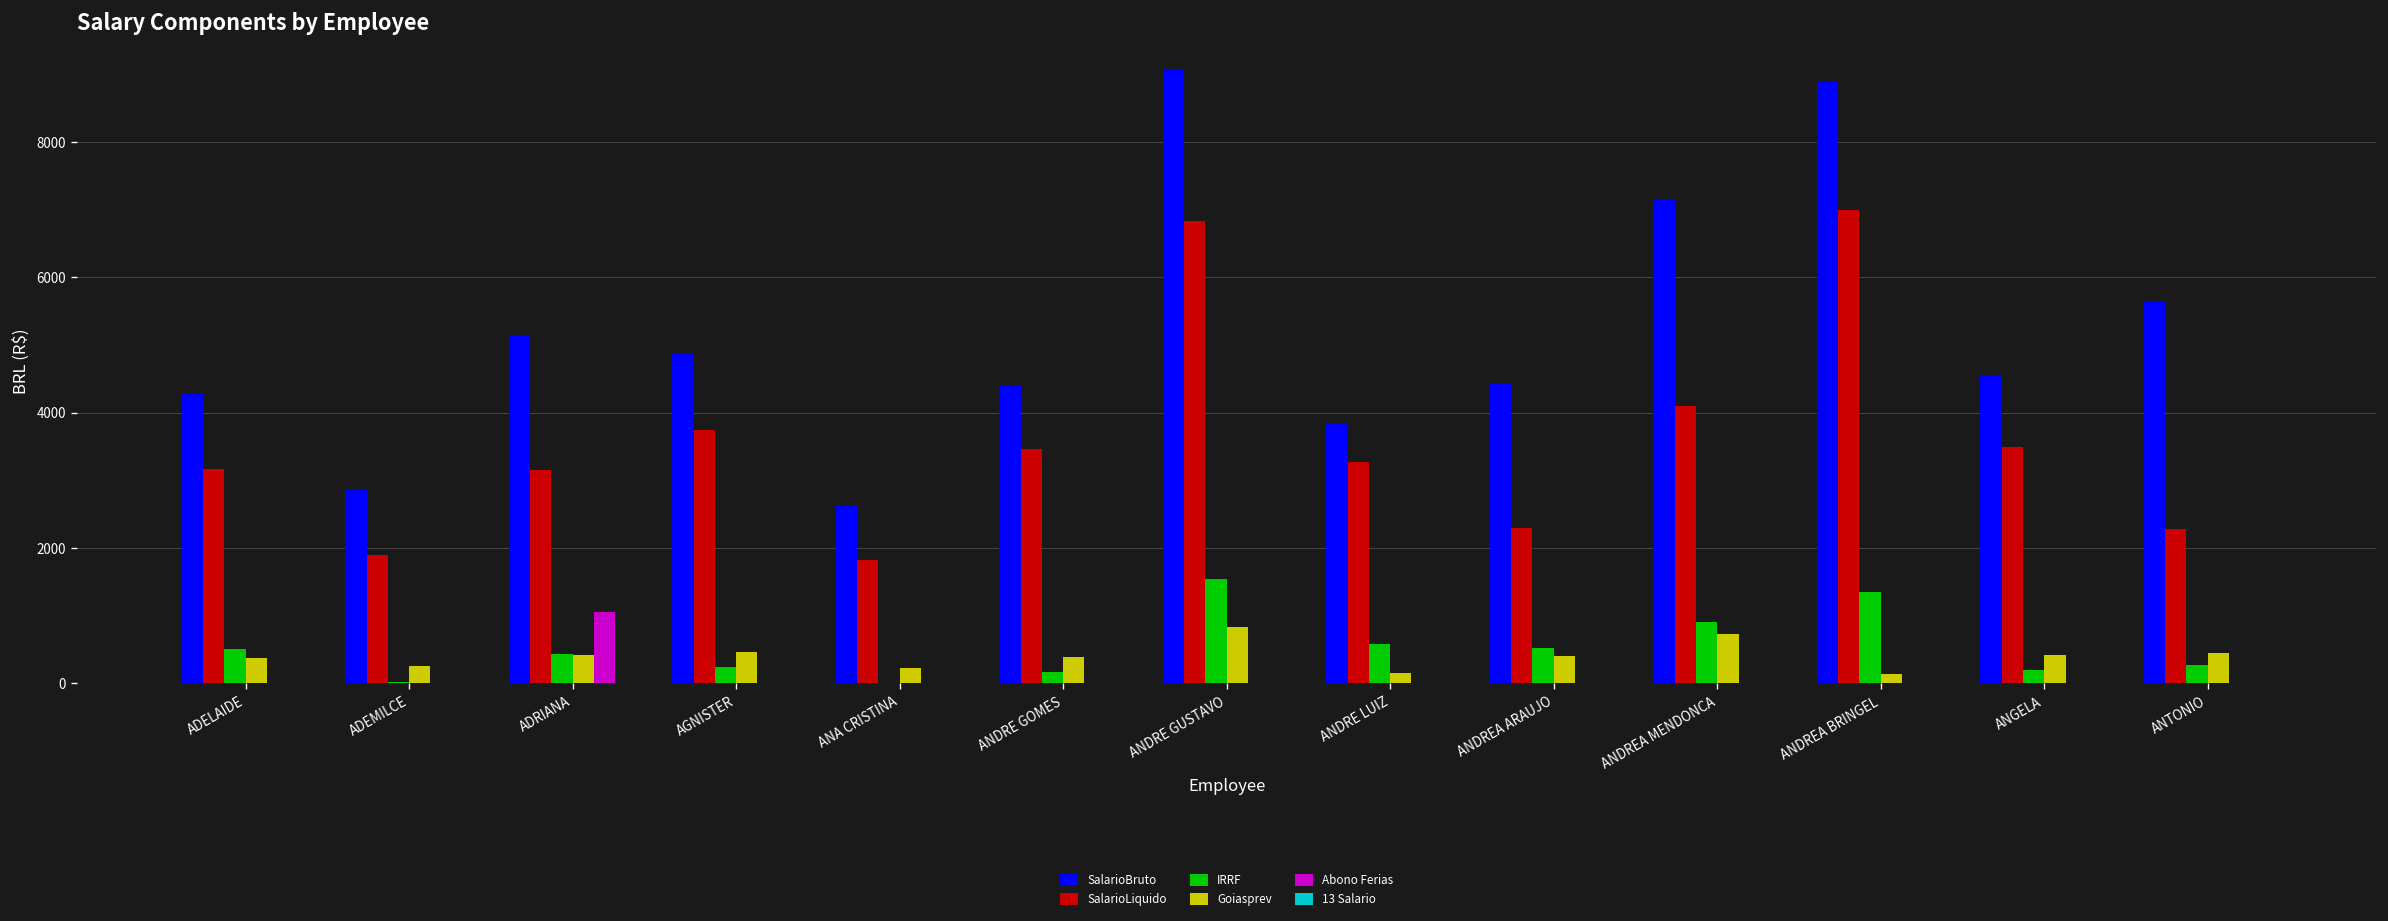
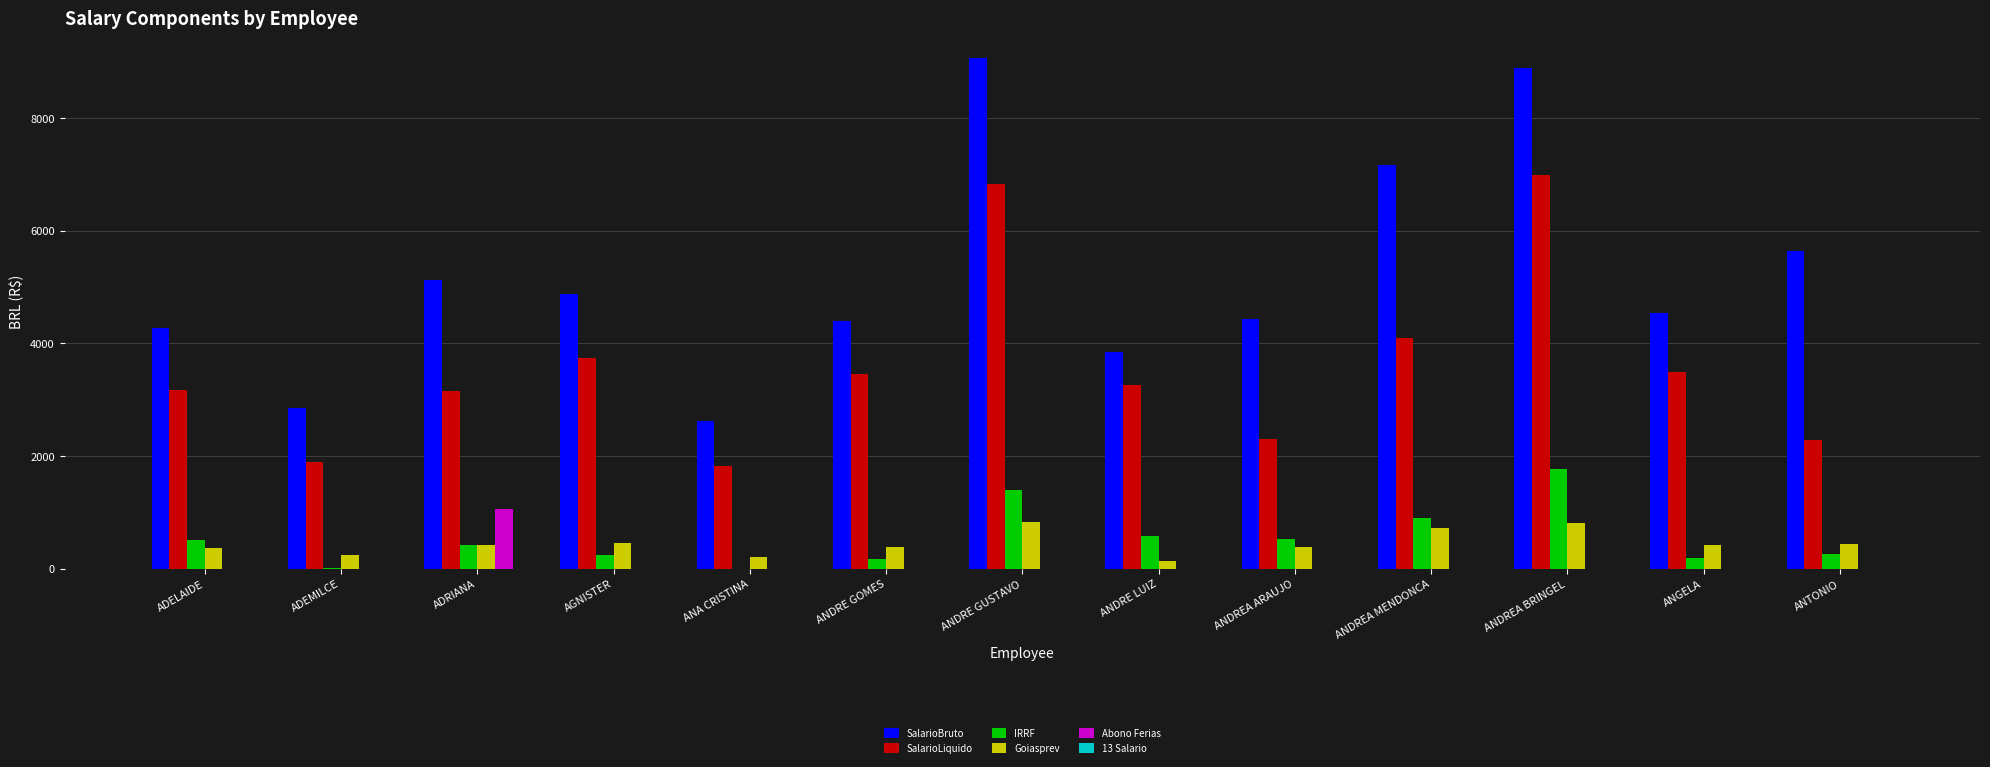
  {
    "SalarioBruto": {
      "ADELAIDE": 4300,
      "ADEMILCE": 2900,
      "ADRIANA": 5100,
      "AGNISTER": 4900,
      "ANA CRISTINA": 2600,
      "ANDRE GOMES": 4400,
      "ANDRE GUSTAVO": 9100,
      "ANDRE LUIZ": 3900,
      "ANDREA ARAUJO": 4400,
      "ANDREA MENDONCA": 7200,
      "ANDREA BRINGEL": 8900,
      "ANGELA": 4500,
      "ANTONIO": 5600
    },
    "SalarioLiquido": {
      "ADELAIDE": 3200,
      "ADEMILCE": 1900,
      "ADRIANA": 3200,
      "AGNISTER": 3700,
      "ANA CRISTINA": 1800,
      "ANDRE GOMES": 3500,
      "ANDRE GUSTAVO": 6800,
      "ANDRE LUIZ": 3300,
      "ANDREA ARAUJO": 2300,
      "ANDREA MENDONCA": 4100,
      "ANDREA BRINGEL": 7000,
      "ANGELA": 3500,
      "ANTONIO": 2300
    },
    "IRRF": {
      "ADELAIDE": 500,
      "ADRIANA": 400,
      "AGNISTER": 200,
      "ANA CRISTINA": 0,
      "ANDRE GOMES": 200,
-     "ANDRE GUSTAVO": 1500,
+     "ANDRE GUSTAVO": 1400,
      "ANDRE LUIZ": 600,
      "ANDREA ARAUJO": 500,
      "ANDREA MENDONCA": 900,
-     "ANDREA BRINGEL": 1400,
+     "ANDREA BRINGEL": 1800,
      "ANGELA": 200,
      "ANTONIO": 300
    },
    "Goiasprev": {
      "ADELAIDE": 400,
      "ADEMILCE": 200,
      "ADRIANA": 400,
      "AGNISTER": 500,
      "ANA CRISTINA": 200,
      "ANDRE GOMES": 400,
      "ANDRE GUSTAVO": 800,
      "ANDRE LUIZ": 100,
      "ANDREA ARAUJO": 400,
      "ANDREA MENDONCA": 700,
-     "ANDREA BRINGEL": 100,
+     "ANDREA BRINGEL": 800,
      "ANGELA": 400,
      "ANTONIO": 400
    },
    "Abono Ferias": {
      "ADELAIDE": 0,
      "ADEMILCE": 0,
      "ADRIANA": 1100,
      "AGNISTER": 0,
      "ANA CRISTINA": 0,
      "ANDRE GOMES": 0,
      "ANDRE GUSTAVO": 0,
      "ANDRE LUIZ": 0,
      "ANDREA ARAUJO": 0,
      "ANDREA MENDONCA": 0,
      "ANDREA BRINGEL": 0,
      "ANGELA": 0,
      "ANTONIO": 0
    },
    "13 Salario": {
      "ADELAIDE": 0,
      "ADEMILCE": 0,
      "ADRIANA": 0,
      "AGNISTER": 0,
      "ANA CRISTINA": 0,
      "ANDRE GOMES": 0,
      "ANDRE GUSTAVO": 0,
      "ANDRE LUIZ": 0,
      "ANDREA ARAUJO": 0,
      "ANDREA MENDONCA": 0,
      "ANDREA BRINGEL": 0,
      "ANGELA": 0,
      "ANTONIO": 0
    }
  }
